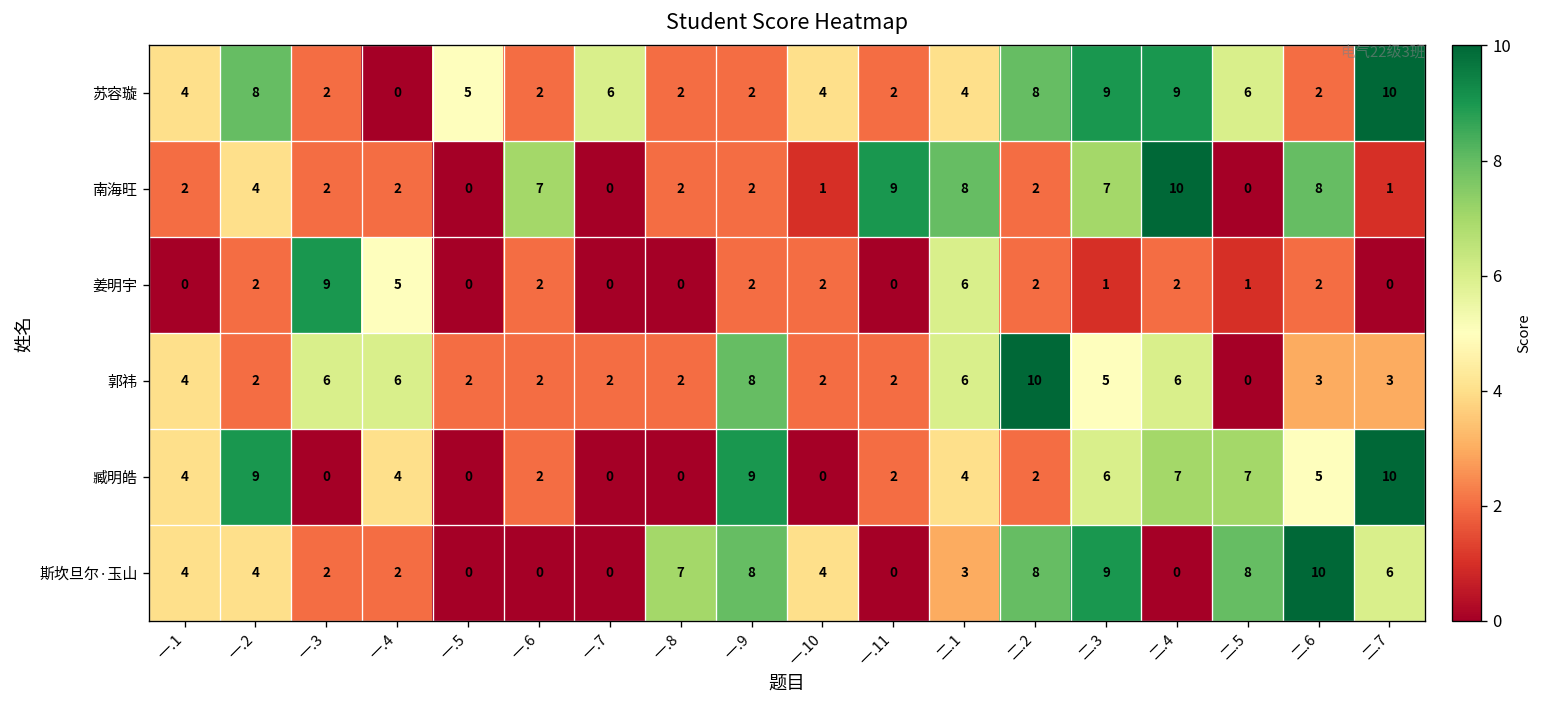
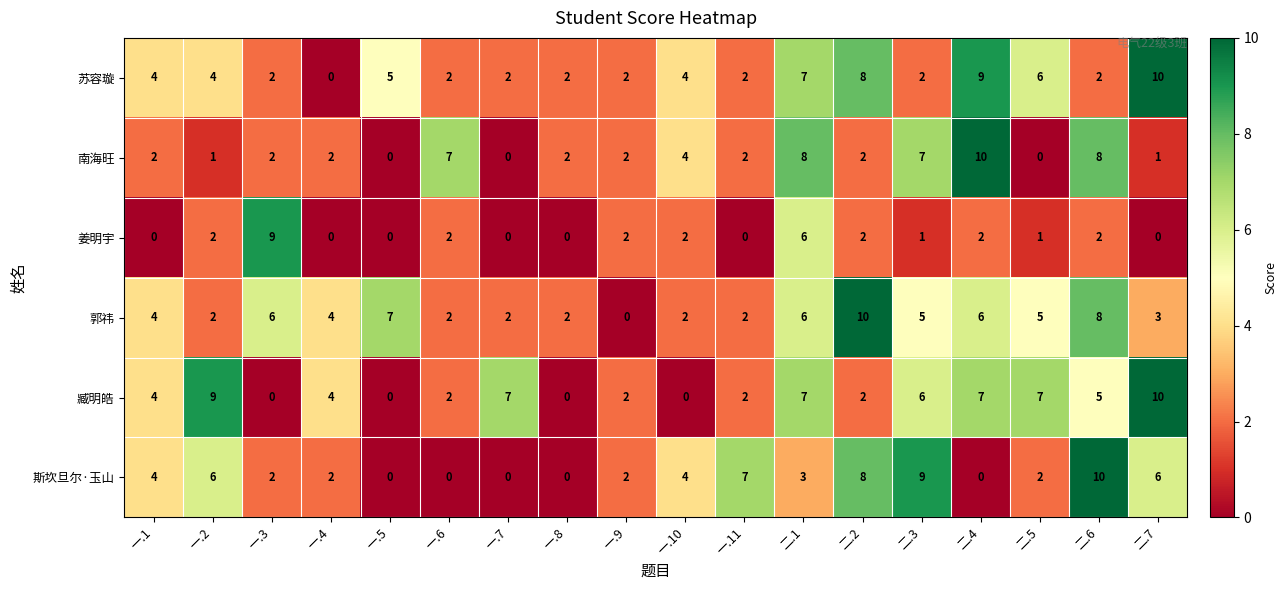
  {
    "苏容璇": {
      "一.1": 4,
-     "一.2": 8,
+     "一.2": 4,
      "一.3": 2,
      "一.4": 0,
      "一.5": 5,
      "一.6": 2,
-     "一.7": 6,
+     "一.7": 2,
      "一.8": 2,
      "一.9": 2,
      "一.10": 4,
      "一.11": 2,
-     "二.1": 4,
+     "二.1": 7,
      "二.2": 8,
-     "二.3": 9,
+     "二.3": 2,
      "二.4": 9,
      "二.5": 6,
      "二.6": 2
    },
    "南海旺": {
      "一.1": 2,
-     "一.2": 4,
+     "一.2": 1,
      "一.3": 2,
      "一.4": 2,
      "一.5": 0,
      "一.6": 7,
      "一.7": 0,
      "一.8": 2,
      "一.9": 2,
-     "一.10": 1,
-     "一.11": 9,
+     "一.10": 4,
+     "一.11": 2,
      "二.1": 8,
      "二.2": 2,
      "二.3": 7,
      "二.4": 10,
      "二.5": 0,
      "二.6": 8,
      "二.7": 1
    },
    "姜明宇": {
      "一.1": 0,
      "一.2": 2,
      "一.3": 9,
-     "一.4": 5,
+     "一.4": 0,
      "一.5": 0,
      "一.6": 2,
      "一.7": 0,
      "一.8": 0,
      "一.9": 2,
      "一.10": 2,
      "一.11": 0,
      "二.1": 6,
      "二.2": 2,
      "二.3": 1,
      "二.4": 2,
      "二.5": 1,
      "二.6": 2,
      "二.7": 0
    },
    "郭祎": {
      "一.1": 4,
      "一.2": 2,
      "一.3": 6,
-     "一.4": 6,
-     "一.5": 2,
+     "一.4": 4,
+     "一.5": 7,
      "一.6": 2,
      "一.7": 2,
      "一.8": 2,
-     "一.9": 8,
+     "一.9": 0,
      "一.10": 2,
      "一.11": 2,
      "二.1": 6,
      "二.2": 10,
      "二.3": 5,
      "二.4": 6,
-     "二.5": 0,
-     "二.6": 3,
+     "二.5": 5,
+     "二.6": 8,
      "二.7": 3
    },
    "臧明皓": {
      "一.1": 4,
      "一.2": 9,
      "一.3": 0,
      "一.4": 4,
      "一.5": 0,
      "一.6": 2,
-     "一.7": 0,
+     "一.7": 7,
      "一.8": 0,
-     "一.9": 9,
+     "一.9": 2,
      "一.10": 0,
      "一.11": 2,
-     "二.1": 4,
+     "二.1": 7,
      "二.2": 2,
      "二.3": 6,
      "二.4": 7,
      "二.5": 7,
      "二.6": 5,
      "二.7": 10
    },
    "斯坎旦尔·玉山": {
      "一.1": 4,
-     "一.2": 4,
+     "一.2": 6,
      "一.3": 2,
      "一.4": 2,
      "一.5": 0,
      "一.6": 0,
      "一.7": 0,
-     "一.8": 7,
-     "一.9": 8,
+     "一.8": 0,
+     "一.9": 2,
      "一.10": 4,
-     "一.11": 0,
+     "一.11": 7,
      "二.1": 3,
      "二.2": 8,
      "二.3": 9,
      "二.4": 0,
-     "二.5": 8,
+     "二.5": 2,
      "二.6": 10,
      "二.7": 6
    }
  }
